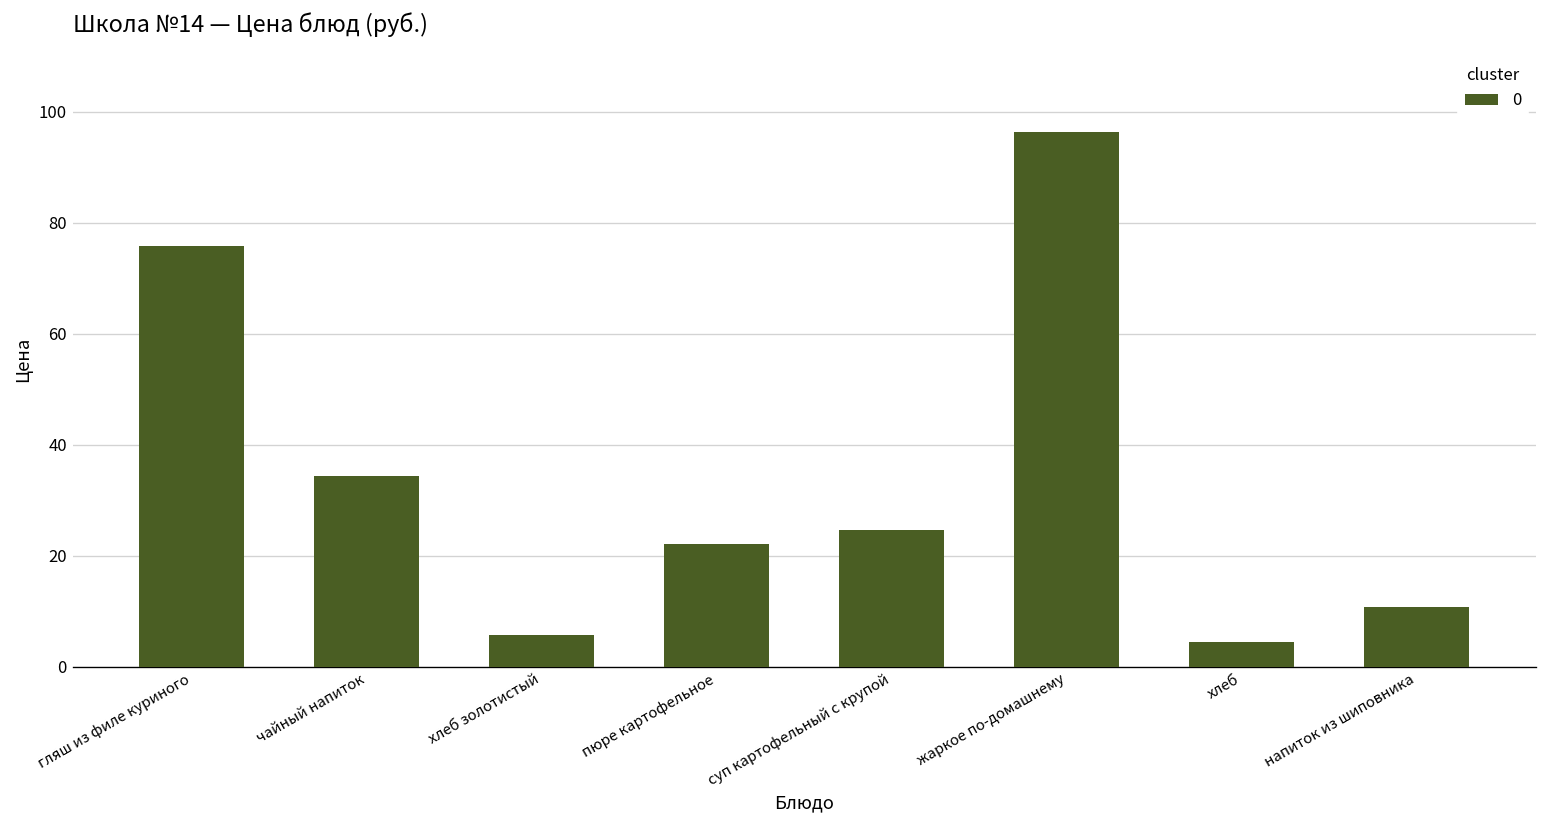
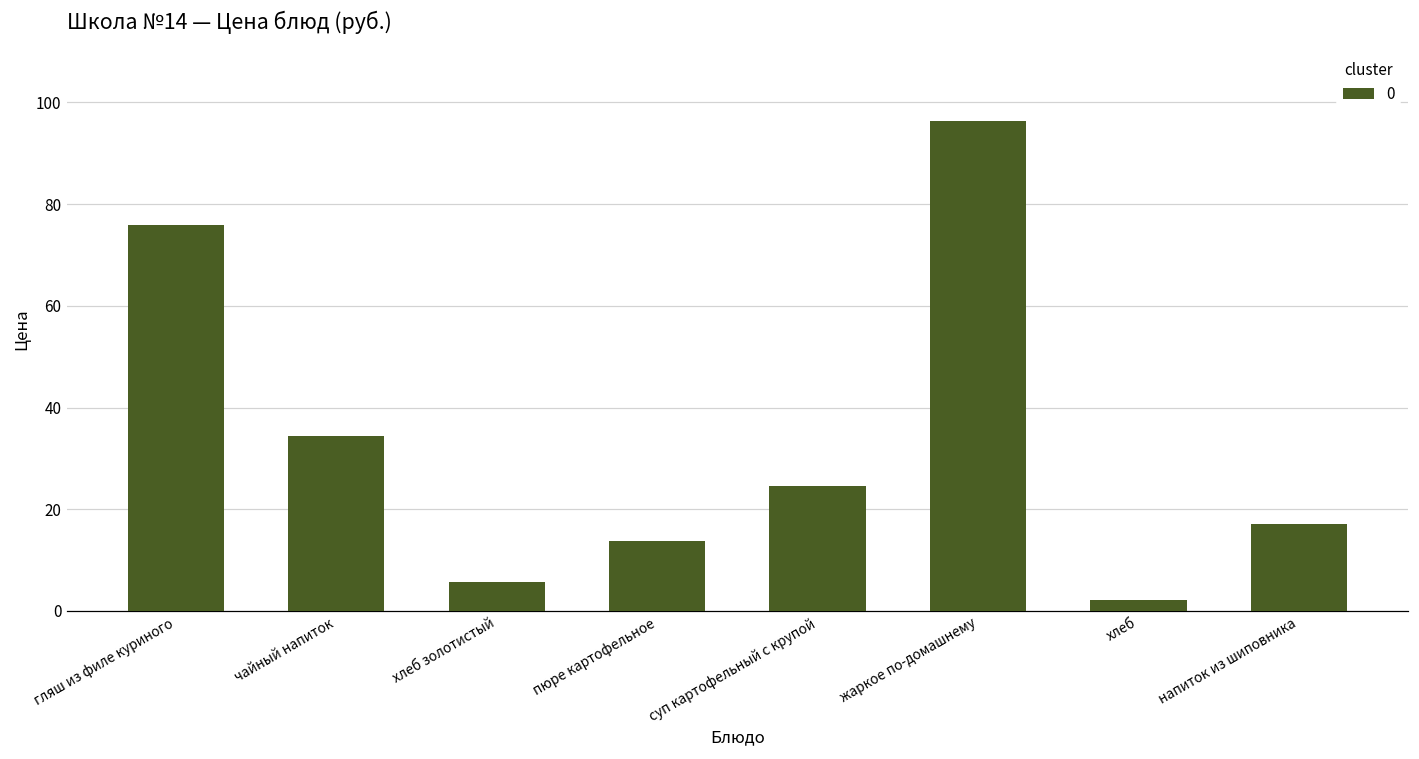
  {
    "гляш из филе куриного": 76,
    "чайный напиток": 34,
    "хлеб золотистый": 6,
-   "пюре картофельное": 22,
+   "пюре картофельное": 14,
    "суп картофельный с крупой": 25,
    "жаркое по-домашнему": 96,
-   "хлеб": 4,
-   "напиток из шиповника": 11
+   "хлеб": 2,
+   "напиток из шиповника": 17
  }
